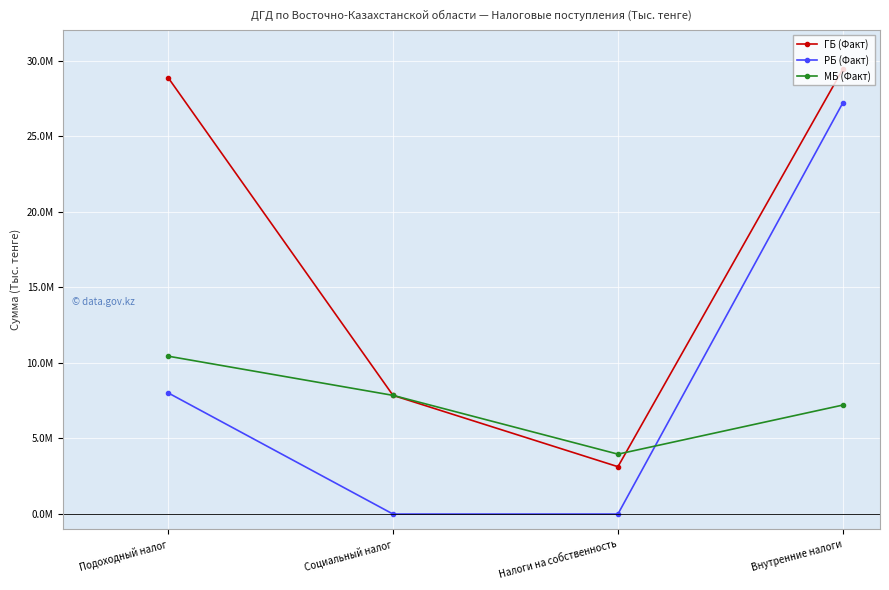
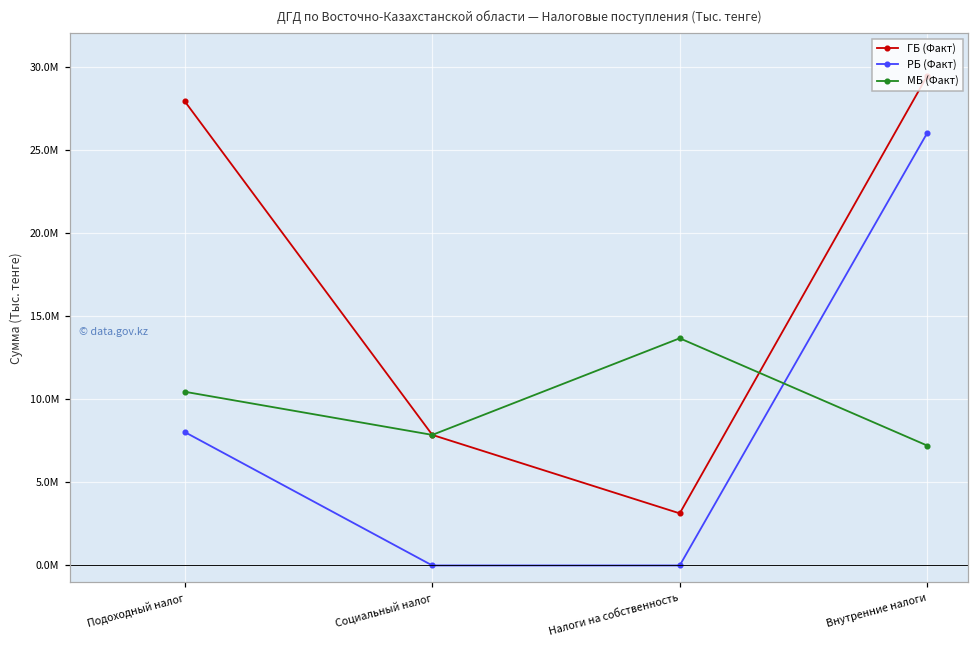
  {
    "ГБ (Факт)": {
-     "Подоходный налог": 28900000,
+     "Подоходный налог": 27900000,
      "Налоги на собственность": 3100000
    },
    "РБ (Факт)": {
      "Подоходный налог": 8000000,
      "Социальный налог": 0,
      "Налоги на собственность": 0,
-     "Внутренние налоги": 27200000
+     "Внутренние налоги": 26000000
    },
    "МБ (Факт)": {
      "Подоходный налог": 10400000,
-     "Налоги на собственность": 4000000,
+     "Налоги на собственность": 13700000,
      "Внутренние налоги": 7200000
    }
  }
